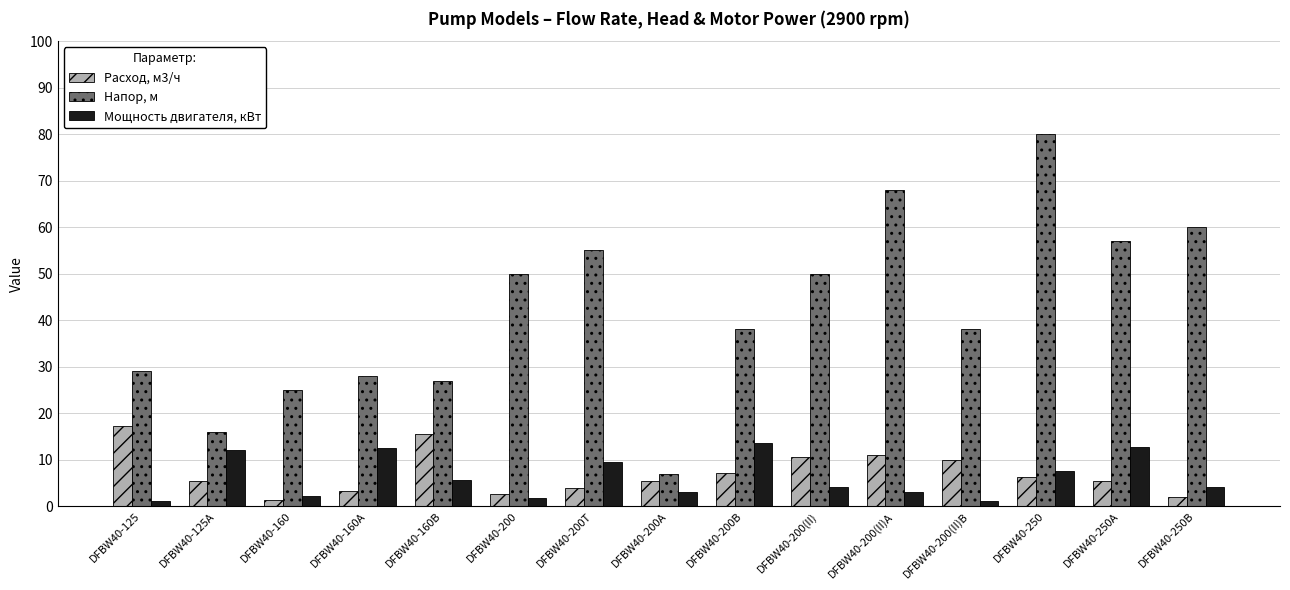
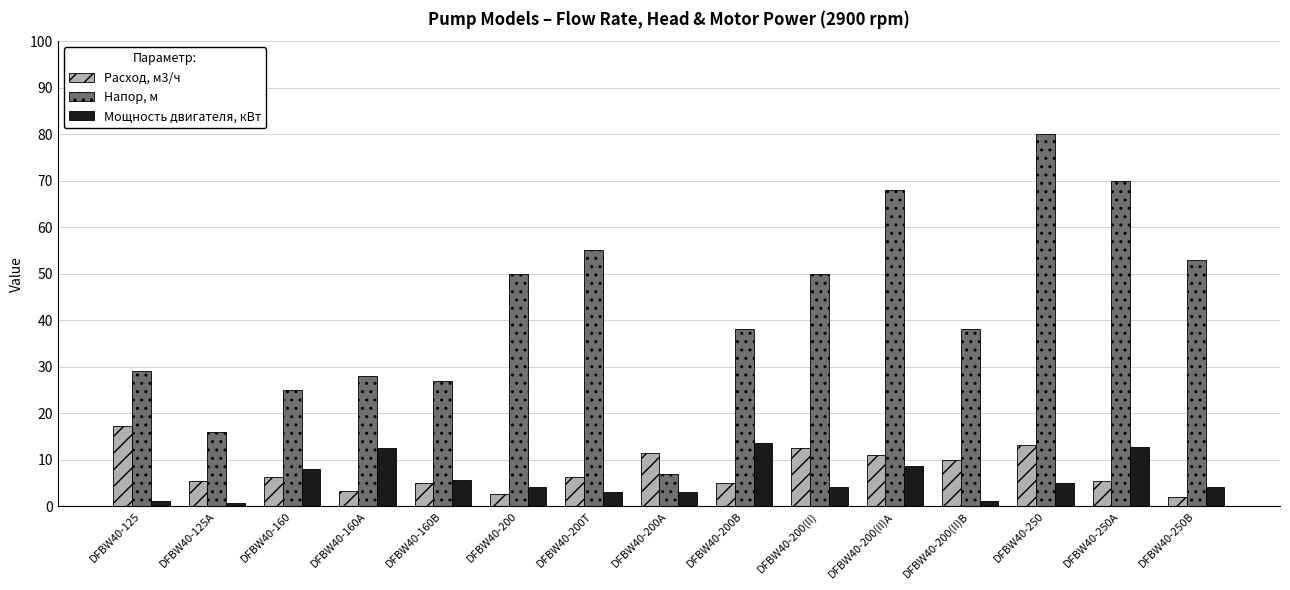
  {
    "Расход, м3/ч": {
      "DFBW40-125": 17,
      "DFBW40-125A": 6,
-     "DFBW40-160": 1,
+     "DFBW40-160": 6,
      "DFBW40-160A": 3,
-     "DFBW40-160B": 16,
+     "DFBW40-160B": 5,
      "DFBW40-200": 3,
-     "DFBW40-200T": 4,
-     "DFBW40-200A": 6,
-     "DFBW40-200B": 7,
-     "DFBW40-200(II)": 11,
+     "DFBW40-200T": 6,
+     "DFBW40-200A": 11,
+     "DFBW40-200B": 5,
+     "DFBW40-200(II)": 13,
      "DFBW40-200(II)A": 11,
      "DFBW40-200(II)B": 10,
-     "DFBW40-250": 6,
+     "DFBW40-250": 13,
      "DFBW40-250A": 6,
      "DFBW40-250B": 2
    },
    "Напор, м": {
      "DFBW40-125": 29,
      "DFBW40-125A": 16,
      "DFBW40-160": 25,
      "DFBW40-160A": 28,
      "DFBW40-160B": 27,
      "DFBW40-200": 50,
      "DFBW40-200T": 55,
      "DFBW40-200A": 7,
      "DFBW40-200B": 38,
      "DFBW40-200(II)": 50,
      "DFBW40-200(II)A": 68,
      "DFBW40-200(II)B": 38,
      "DFBW40-250": 80,
-     "DFBW40-250A": 57,
-     "DFBW40-250B": 60
+     "DFBW40-250A": 70,
+     "DFBW40-250B": 53
    },
    "Мощность двигателя, кВт": {
      "DFBW40-125": 1,
-     "DFBW40-125A": 12,
-     "DFBW40-160": 2,
+     "DFBW40-125A": 1,
+     "DFBW40-160": 8,
      "DFBW40-160A": 13,
      "DFBW40-160B": 6,
-     "DFBW40-200": 2,
-     "DFBW40-200T": 9,
+     "DFBW40-200": 4,
+     "DFBW40-200T": 3,
      "DFBW40-200A": 3,
      "DFBW40-200B": 14,
      "DFBW40-200(II)": 4,
-     "DFBW40-200(II)A": 3,
+     "DFBW40-200(II)A": 9,
      "DFBW40-200(II)B": 1,
-     "DFBW40-250": 8,
+     "DFBW40-250": 5,
      "DFBW40-250A": 13,
      "DFBW40-250B": 4
    }
  }
